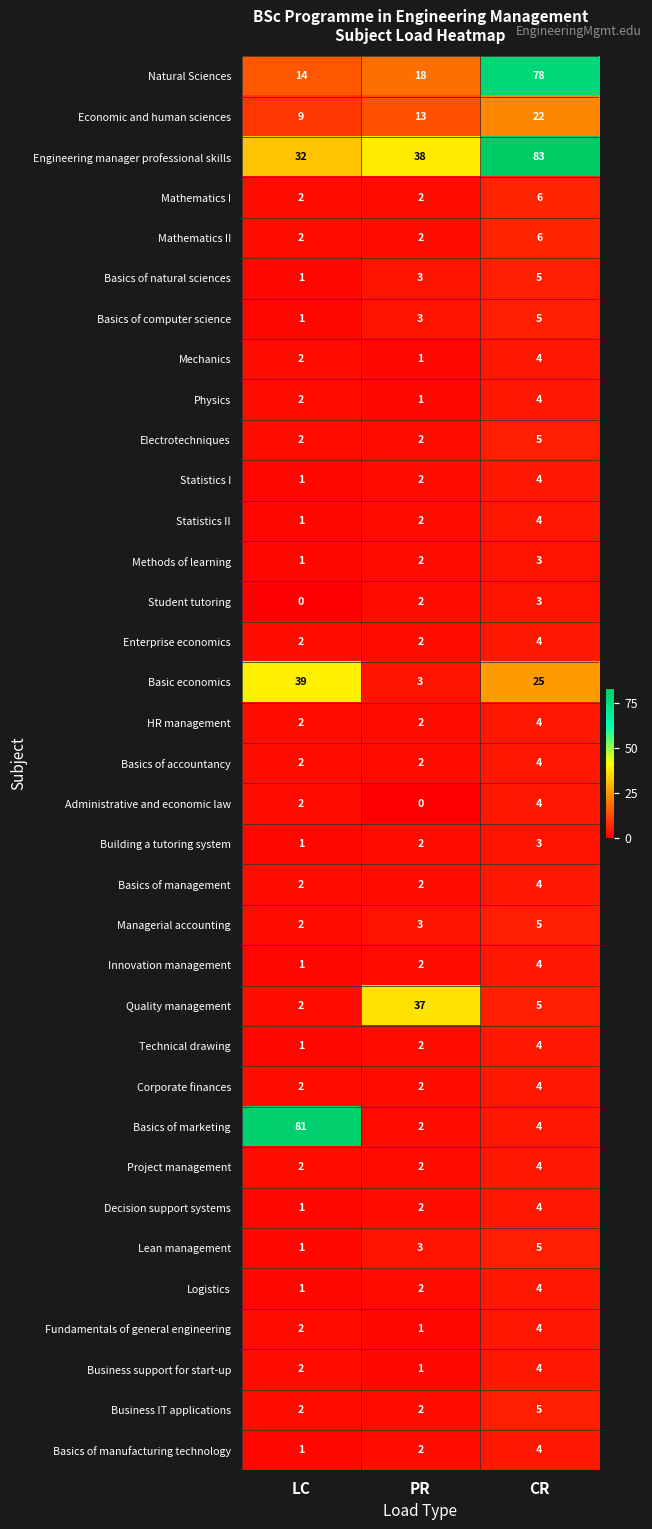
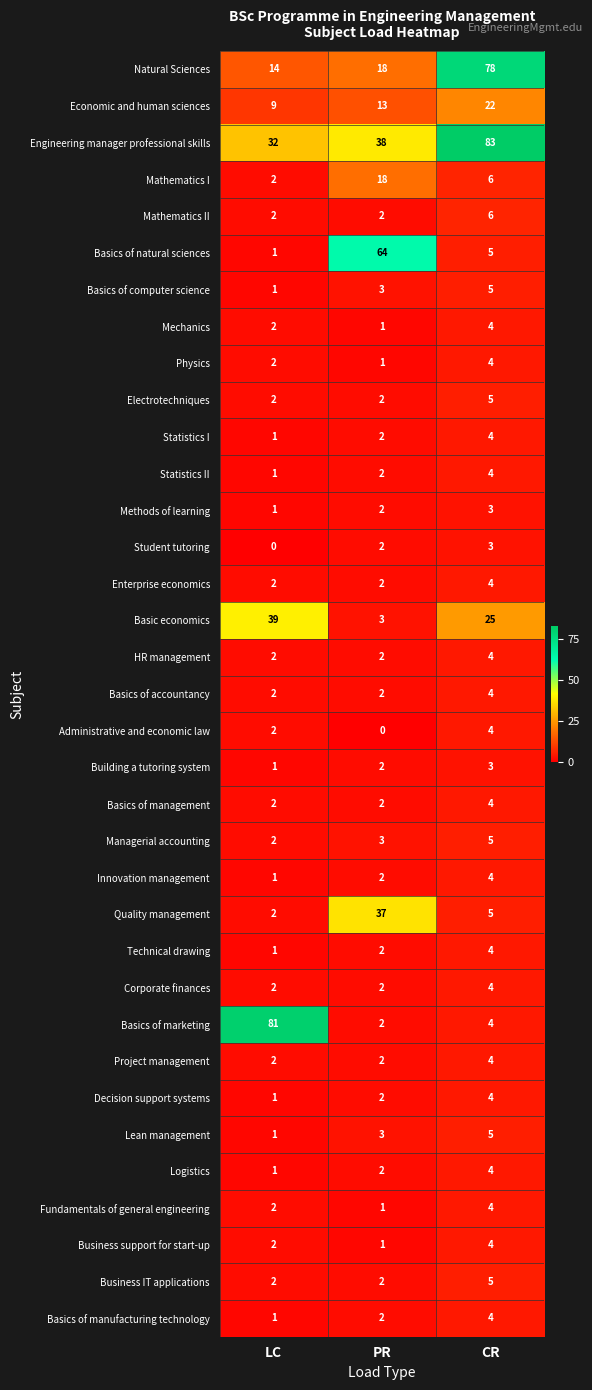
  {
    "Natural Sciences": {
      "LC": 14,
      "PR": 18,
      "CR": 78
    },
    "Economic and human sciences": {
      "LC": 9,
      "PR": 13,
      "CR": 22
    },
    "Engineering manager professional skills": {
      "LC": 32,
      "PR": 38,
      "CR": 83
    },
    "Mathematics I": {
      "LC": 2,
-     "PR": 2,
+     "PR": 18,
      "CR": 6
    },
    "Mathematics II": {
      "LC": 2,
      "PR": 2,
      "CR": 6
    },
    "Basics of natural sciences": {
      "LC": 1,
-     "PR": 3,
+     "PR": 64,
      "CR": 5
    },
    "Basics of computer science": {
      "LC": 1,
      "PR": 3,
      "CR": 5
    },
    "Mechanics": {
      "LC": 2,
      "PR": 1,
      "CR": 4
    },
    "Physics": {
      "LC": 2,
      "PR": 1,
      "CR": 4
    },
    "Electrotechniques": {
      "LC": 2,
      "PR": 2,
      "CR": 5
    },
    "Statistics I": {
      "LC": 1,
      "PR": 2,
      "CR": 4
    },
    "Statistics II": {
      "LC": 1,
      "PR": 2,
      "CR": 4
    },
    "Methods of learning": {
      "LC": 1,
      "PR": 2,
      "CR": 3
    },
    "Student tutoring": {
      "LC": 0,
      "PR": 2,
      "CR": 3
    },
    "Enterprise economics": {
      "LC": 2,
      "PR": 2,
      "CR": 4
    },
    "Basic economics": {
      "LC": 39,
      "PR": 3,
      "CR": 25
    },
    "HR management": {
      "LC": 2,
      "PR": 2,
      "CR": 4
    },
    "Basics of accountancy": {
      "LC": 2,
      "PR": 2,
      "CR": 4
    },
    "Administrative and economic law": {
      "LC": 2,
      "PR": 0,
      "CR": 4
    },
    "Building a tutoring system": {
      "LC": 1,
      "PR": 2,
      "CR": 3
    },
    "Basics of management": {
      "LC": 2,
      "PR": 2,
      "CR": 4
    },
    "Managerial accounting": {
      "LC": 2,
      "PR": 3,
      "CR": 5
    },
    "Innovation management": {
      "LC": 1,
      "PR": 2,
      "CR": 4
    },
    "Quality management": {
      "LC": 2,
      "PR": 37,
      "CR": 5
    },
    "Technical drawing": {
      "LC": 1,
      "PR": 2,
      "CR": 4
    },
    "Corporate finances": {
      "LC": 2,
      "PR": 2,
      "CR": 4
    },
    "Basics of marketing": {
      "LC": 81,
      "PR": 2,
      "CR": 4
    },
    "Project management": {
      "LC": 2,
      "PR": 2,
      "CR": 4
    },
    "Decision support systems": {
      "LC": 1,
      "PR": 2,
      "CR": 4
    },
    "Lean management": {
      "LC": 1,
      "PR": 3,
      "CR": 5
    },
    "Logistics": {
      "LC": 1,
      "PR": 2,
      "CR": 4
    },
    "Fundamentals of general engineering": {
      "LC": 2,
      "PR": 1,
      "CR": 4
    },
    "Business support for start-up": {
      "LC": 2,
      "PR": 1,
      "CR": 4
    },
    "Business IT applications": {
      "LC": 2,
      "PR": 2,
      "CR": 5
    },
    "Basics of manufacturing technology": {
      "LC": 1,
      "PR": 2,
      "CR": 4
    }
  }
